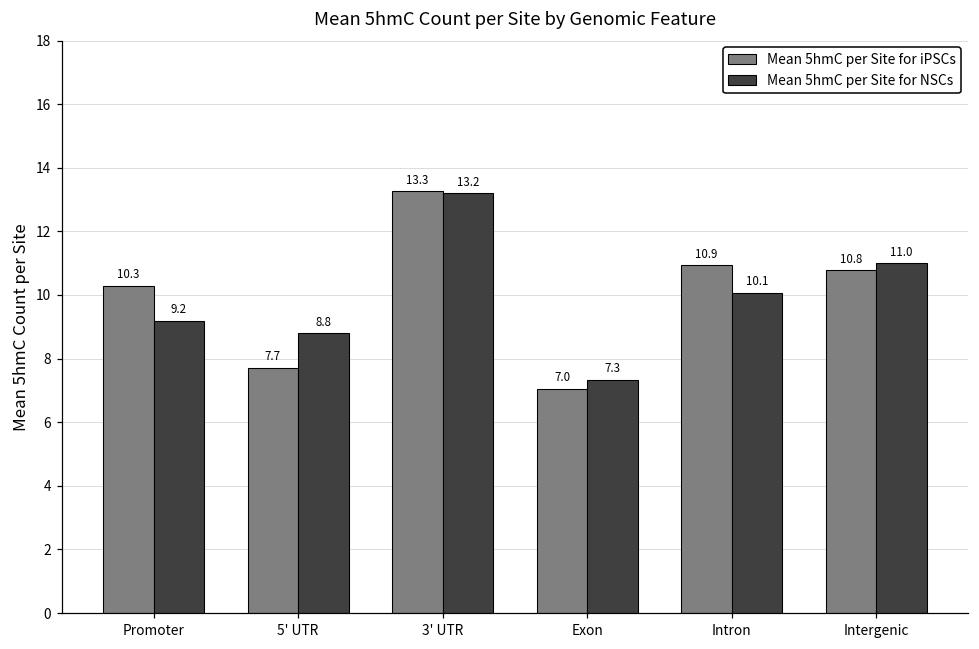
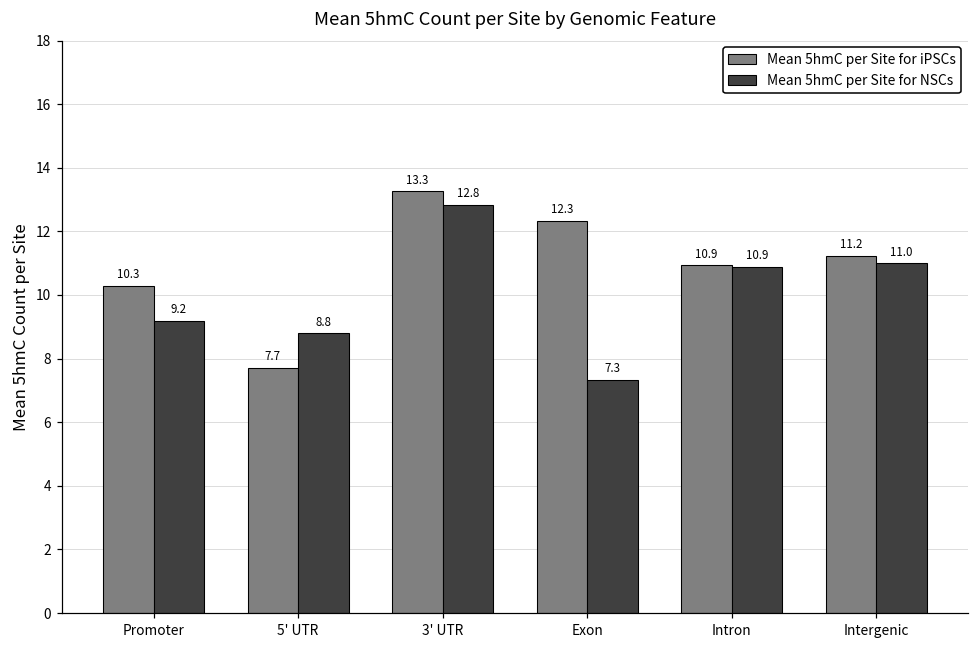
  {
    "Mean 5hmC per Site for iPSCs": {
      "Promoter": 10.3,
      "5' UTR": 7.7,
      "3' UTR": 13.3,
-     "Exon": 7.0,
+     "Exon": 12.3,
      "Intron": 10.9,
-     "Intergenic": 10.8
+     "Intergenic": 11.2
    },
    "Mean 5hmC per Site for NSCs": {
      "Promoter": 9.2,
      "5' UTR": 8.8,
-     "3' UTR": 13.2,
+     "3' UTR": 12.8,
      "Exon": 7.3,
-     "Intron": 10.1,
+     "Intron": 10.9,
      "Intergenic": 11.0
    }
  }
